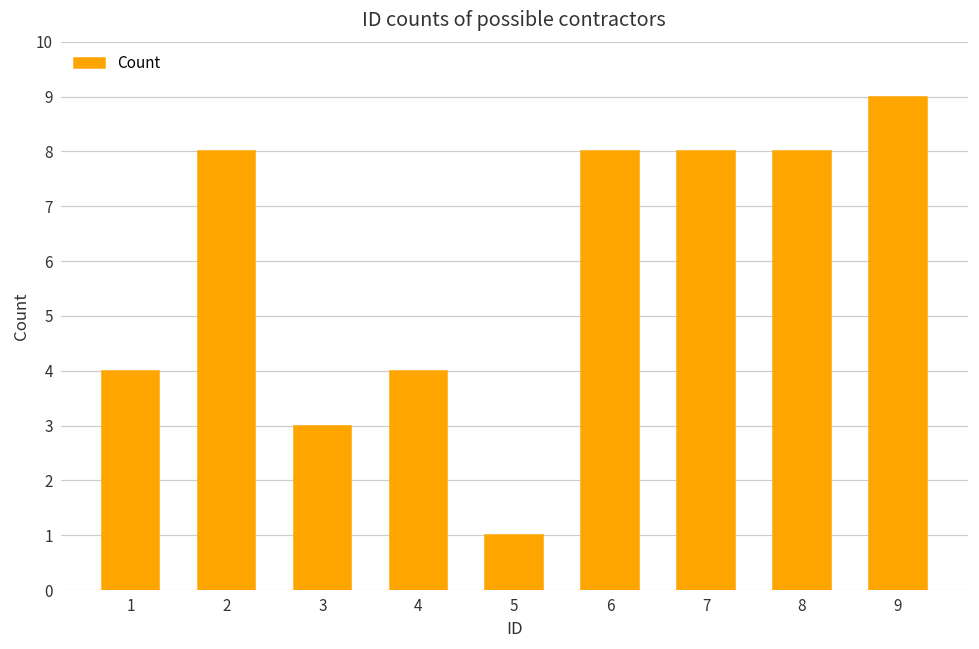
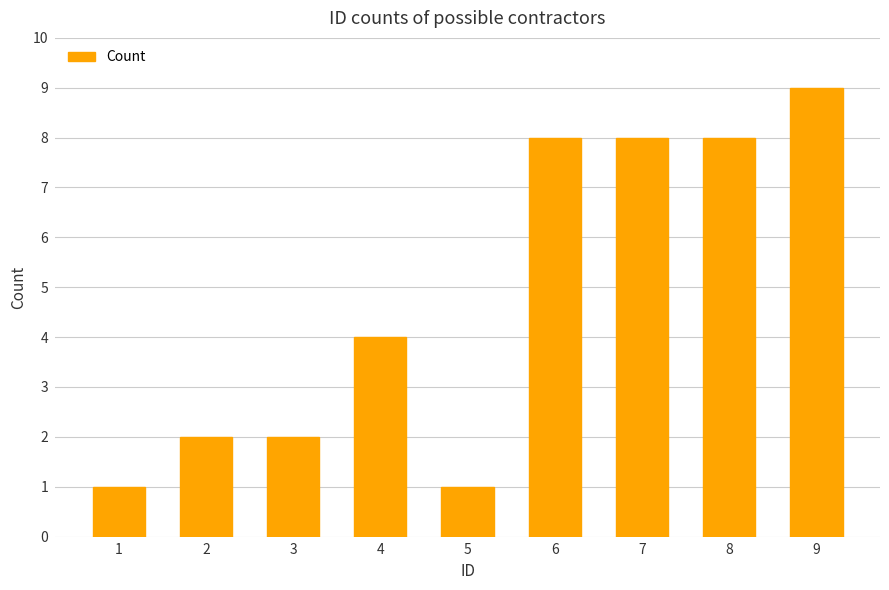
  {
-   "1": 4,
-   "2": 8,
-   "3": 3,
+   "1": 1,
+   "2": 2,
+   "3": 2,
    "4": 4,
    "5": 1,
    "6": 8,
    "7": 8,
    "8": 8,
    "9": 9
  }
